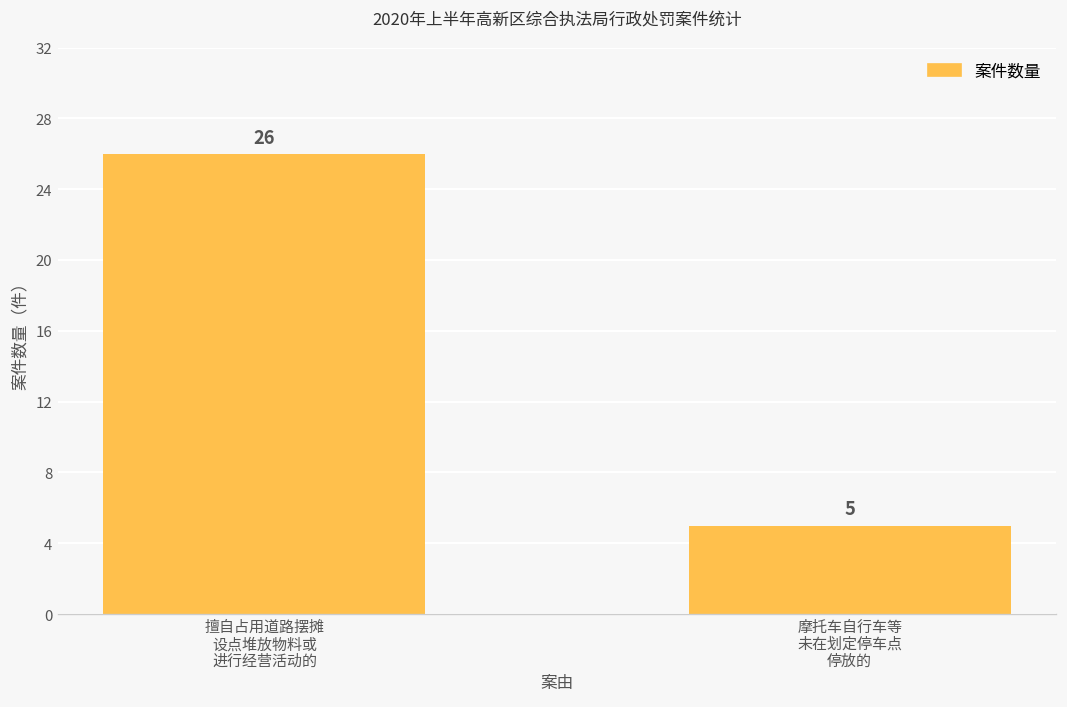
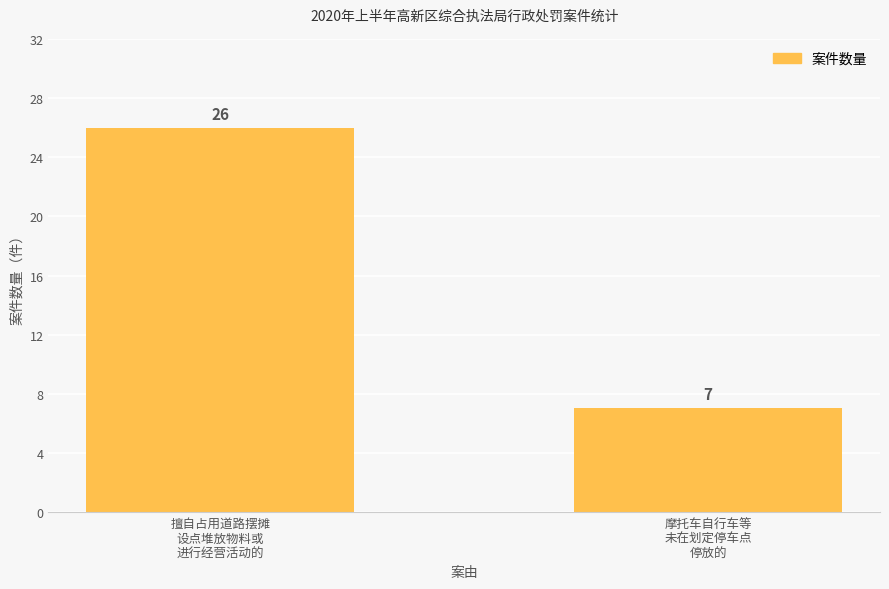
  {
    "擅自占用道路摆摊 设点堆放物料或 进行经营活动的": 26,
-   "摩托车自行车等 未在划定停车点 停放的": 5
+   "摩托车自行车等 未在划定停车点 停放的": 7
  }
